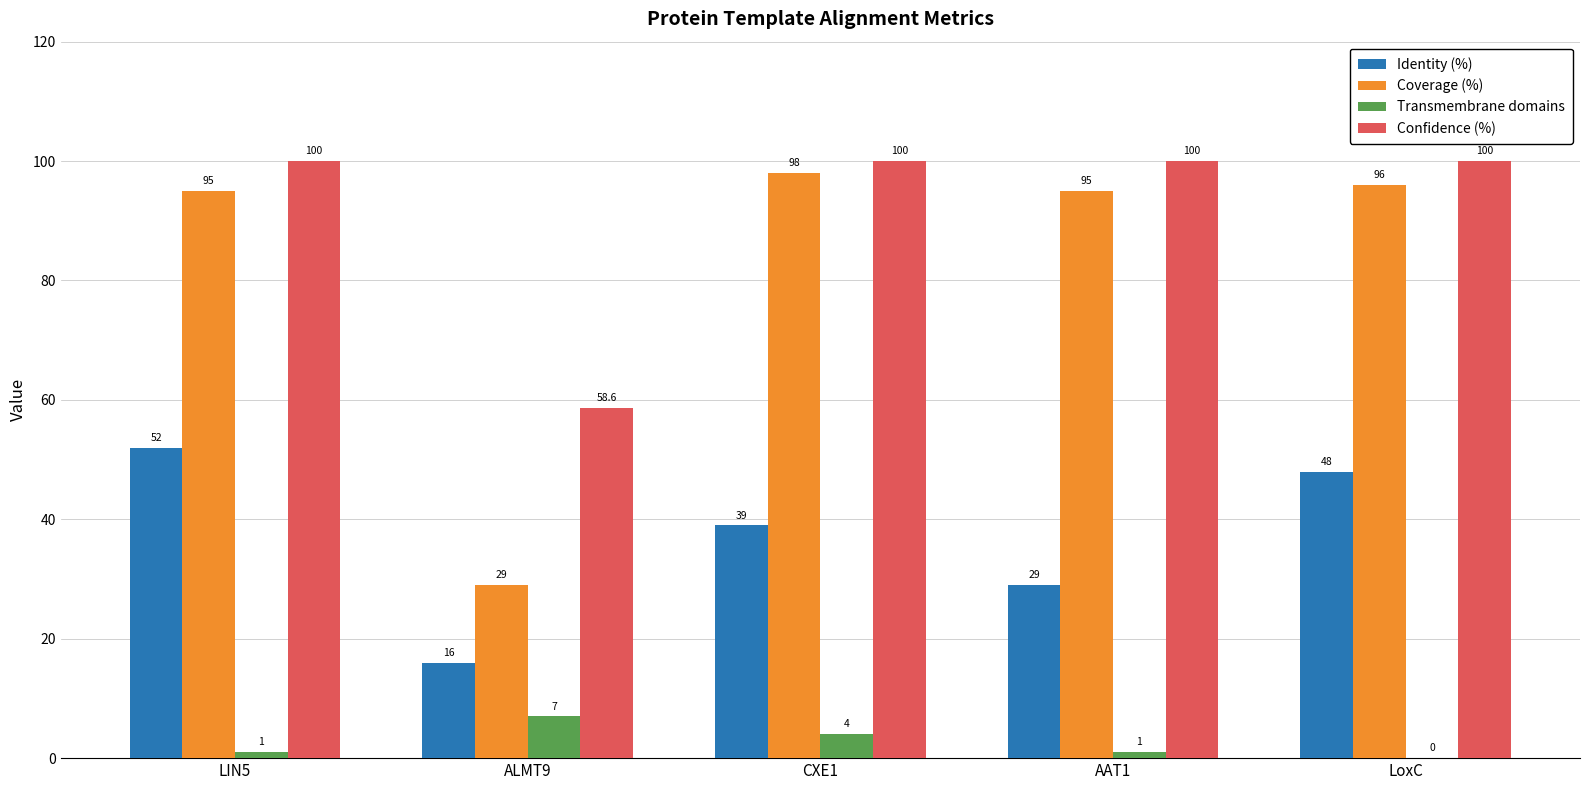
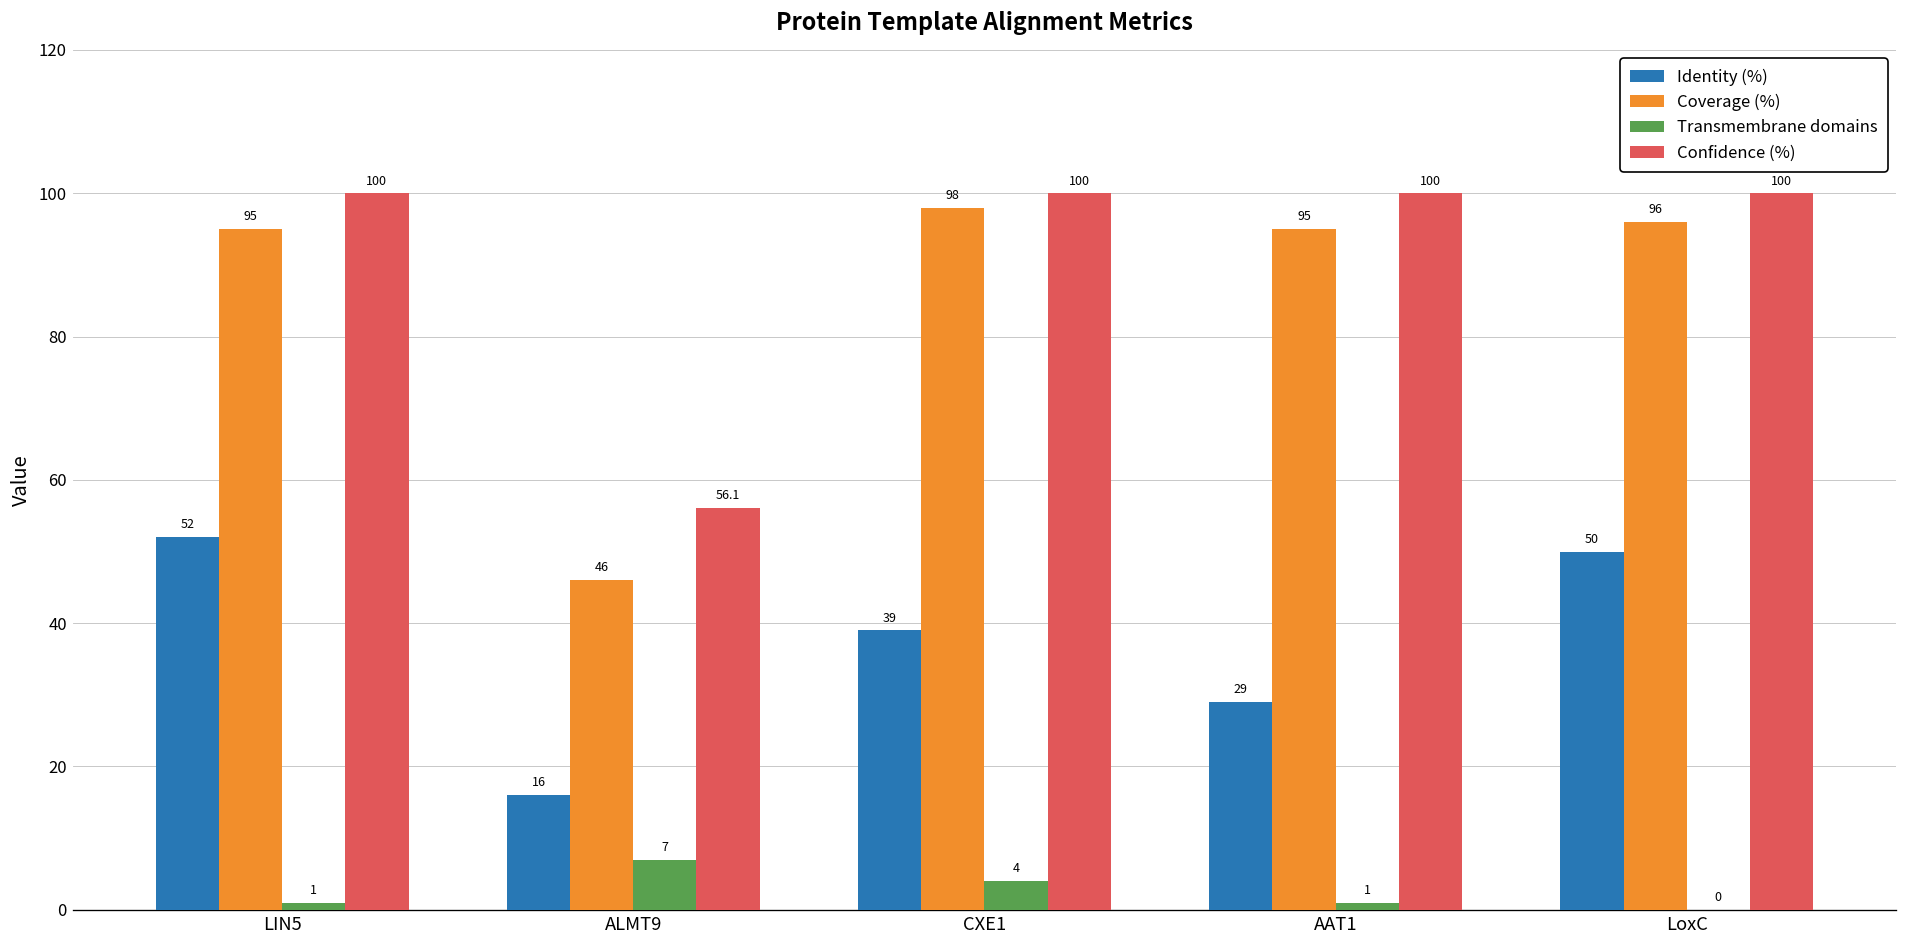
  {
    "Identity (%)": {
      "LIN5": 52,
      "ALMT9": 16,
      "CXE1": 39,
      "AAT1": 29,
-     "LoxC": 48
+     "LoxC": 50
    },
    "Coverage (%)": {
      "LIN5": 95,
-     "ALMT9": 29,
+     "ALMT9": 46,
      "CXE1": 98,
      "AAT1": 95,
      "LoxC": 96
    },
    "Transmembrane domains": {
      "LIN5": 1,
      "ALMT9": 7,
      "CXE1": 4,
      "AAT1": 1,
      "LoxC": 0
    },
    "Confidence (%)": {
      "LIN5": 100,
-     "ALMT9": 58.6,
+     "ALMT9": 56.1,
      "CXE1": 100,
      "AAT1": 100,
      "LoxC": 100
    }
  }
